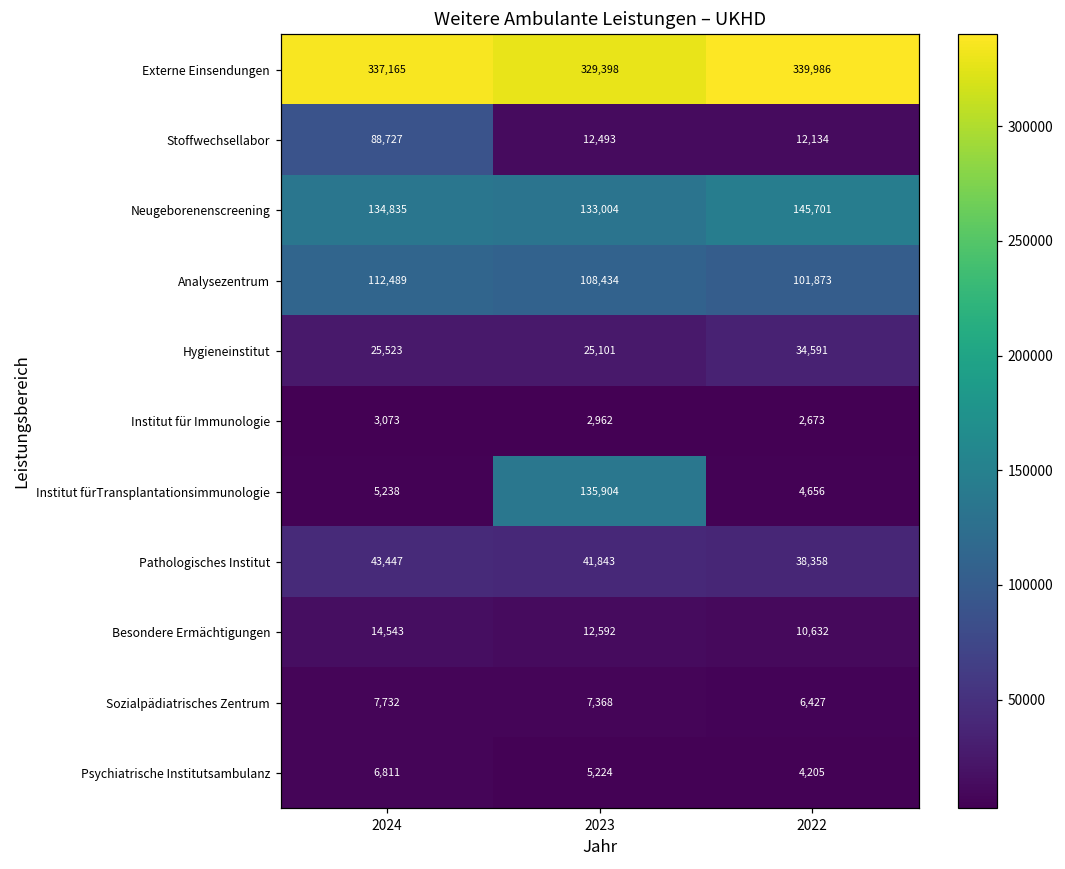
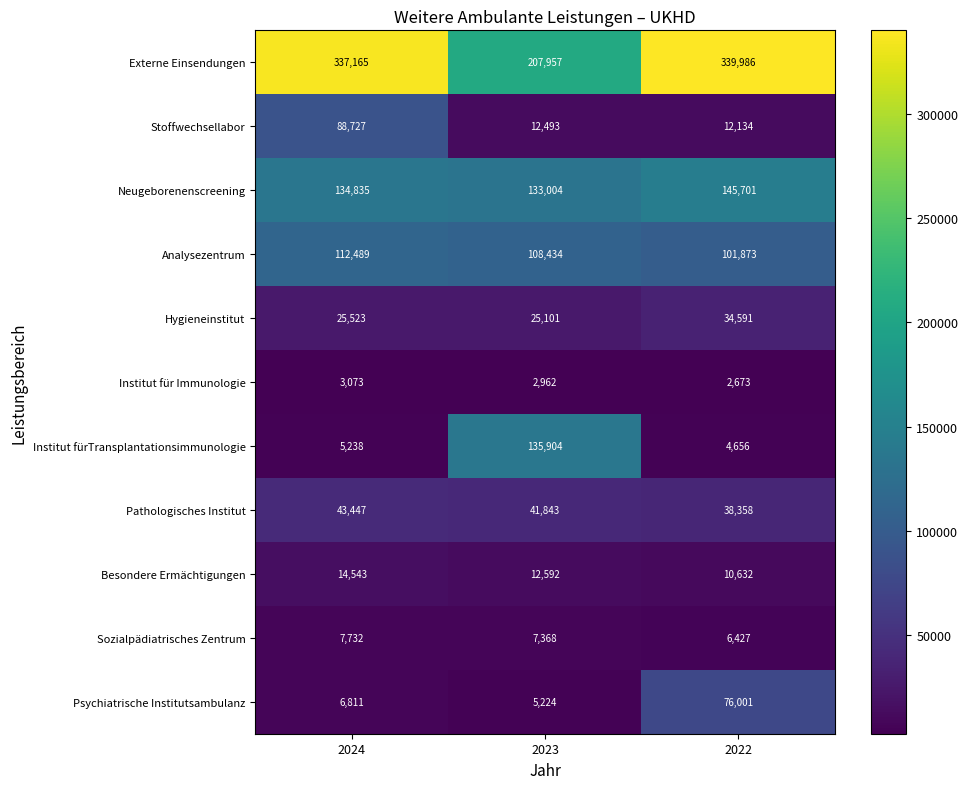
  {
    "Externe Einsendungen": {
      "2024": "337,165",
-     "2023": "329,398",
+     "2023": "207,957",
      "2022": "339,986"
    },
    "Stoffwechsellabor": {
      "2024": "88,727",
      "2023": "12,493",
      "2022": "12,134"
    },
    "Neugeborenenscreening": {
      "2024": "134,835",
      "2023": "133,004",
      "2022": "145,701"
    },
    "Analysezentrum": {
      "2024": "112,489",
      "2023": "108,434",
      "2022": "101,873"
    },
    "Hygieneinstitut": {
      "2024": "25,523",
      "2023": "25,101",
      "2022": "34,591"
    },
    "Institut für Immunologie": {
      "2024": "3,073",
      "2023": "2,962",
      "2022": "2,673"
    },
    "Institut fürTransplantationsimmunologie": {
      "2024": "5,238",
      "2023": "135,904",
      "2022": "4,656"
    },
    "Pathologisches Institut": {
      "2024": "43,447",
      "2023": "41,843",
      "2022": "38,358"
    },
    "Besondere Ermächtigungen": {
      "2024": "14,543",
      "2023": "12,592",
      "2022": "10,632"
    },
    "Sozialpädiatrisches Zentrum": {
      "2024": "7,732",
      "2023": "7,368",
      "2022": "6,427"
    },
    "Psychiatrische Institutsambulanz": {
      "2024": "6,811",
      "2023": "5,224",
-     "2022": "4,205"
+     "2022": "76,001"
    }
  }
